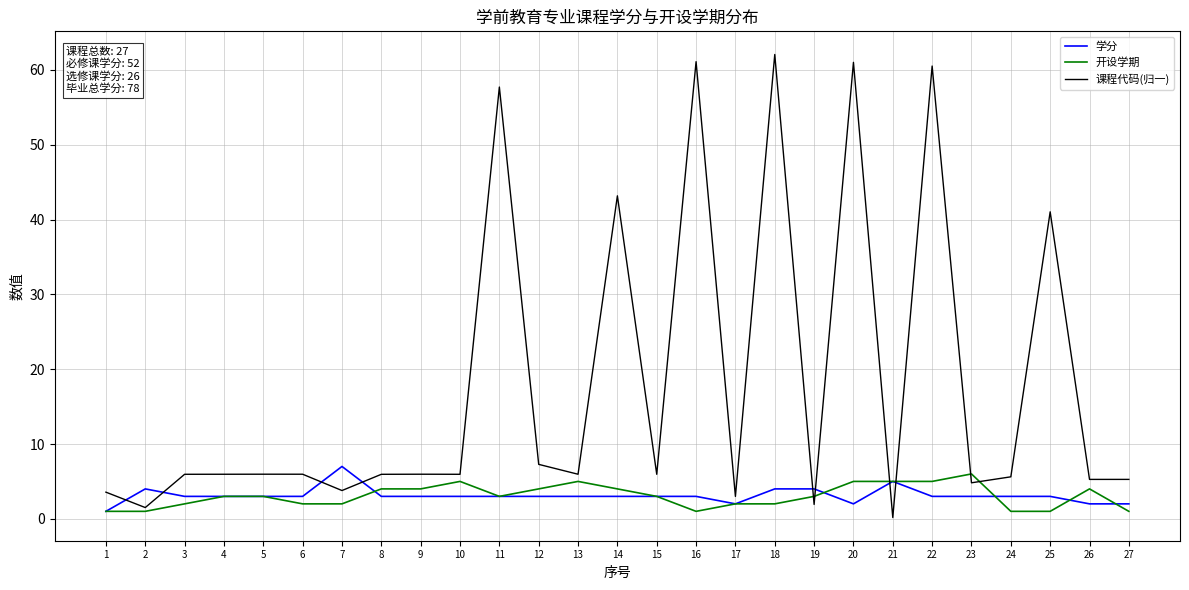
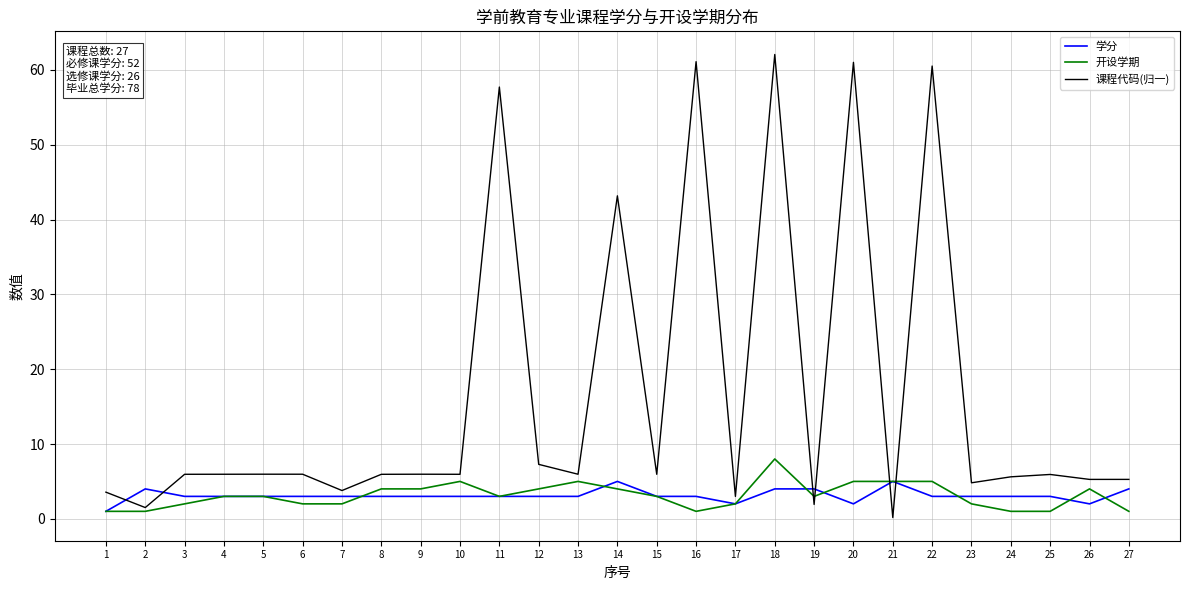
  {
    "学分": {
      "2": 4,
      "3": 3,
      "6": 3,
-     "7": 7,
+     "7": 3,
      "8": 3,
      "9": 3,
      "10": 3,
      "12": 3,
      "13": 3,
-     "14": 3,
+     "14": 5,
      "16": 3,
      "18": 4,
      "19": 4,
      "20": 2,
      "22": 3,
      "23": 3,
      "24": 3,
      "25": 3,
      "26": 2,
-     "27": 2
+     "27": 4
    },
    "开设学期": {
      "2": 1,
      "3": 2,
      "6": 2,
      "7": 2,
      "8": 4,
      "9": 4,
      "10": 5,
      "12": 4,
      "13": 5,
      "14": 4,
      "16": 1,
-     "18": 2,
+     "18": 8,
      "19": 3,
      "20": 5,
      "22": 5,
-     "23": 6,
+     "23": 2,
      "24": 1,
      "25": 1,
      "26": 4,
      "27": 1
    },
    "课程代码(归一)": {
      "1": 4,
      "2": 2,
      "3": 6,
      "4": 6,
      "5": 6,
      "6": 6,
      "7": 4,
      "8": 6,
      "9": 6,
      "10": 6,
      "11": 58,
      "12": 7,
      "13": 6,
      "14": 43,
      "15": 6,
      "16": 61,
      "17": 3,
      "18": 62,
      "19": 2,
      "20": 61,
      "21": 0,
      "22": 61,
      "23": 5,
      "24": 6,
-     "25": 41,
+     "25": 6,
      "26": 5,
      "27": 5
    }
  }
